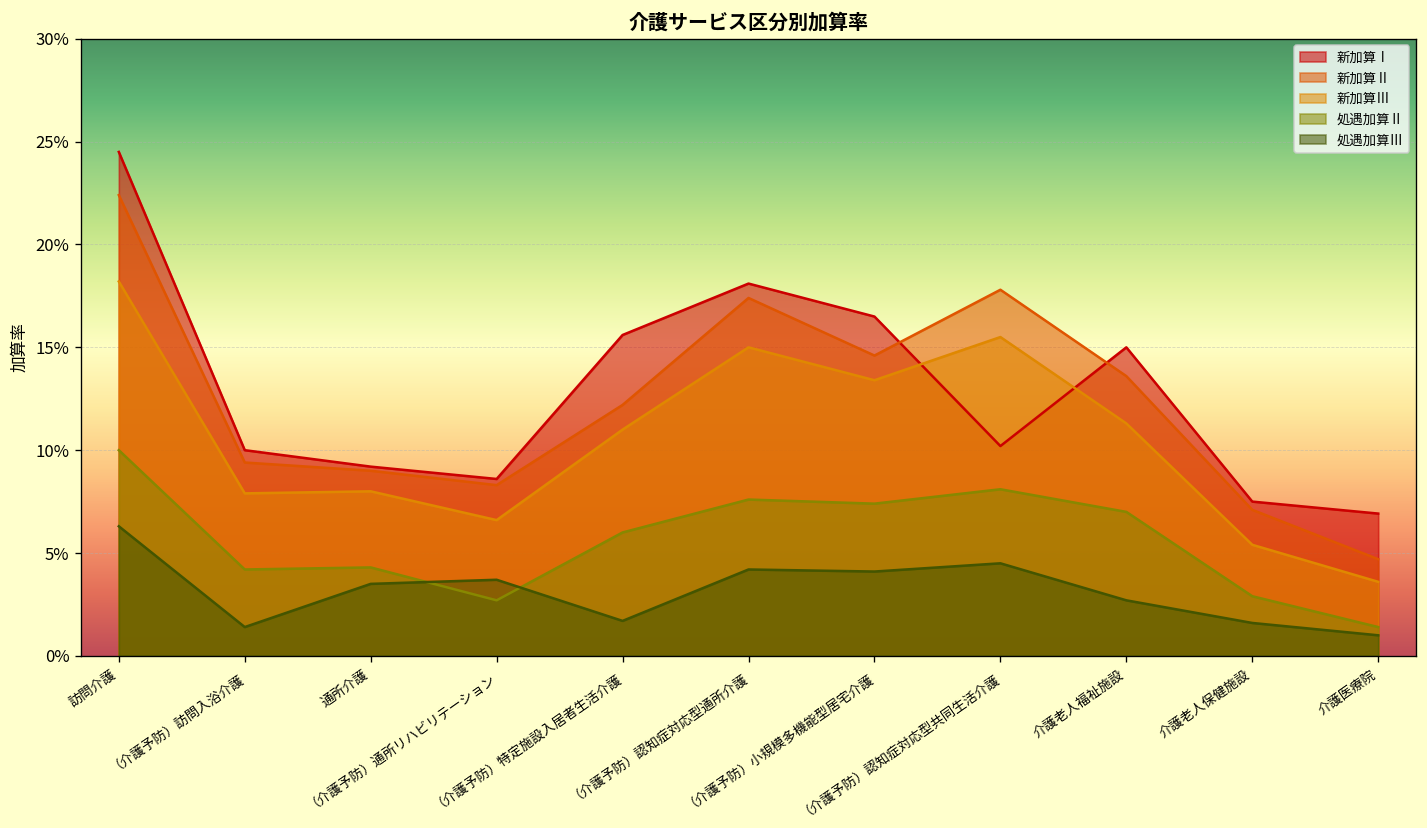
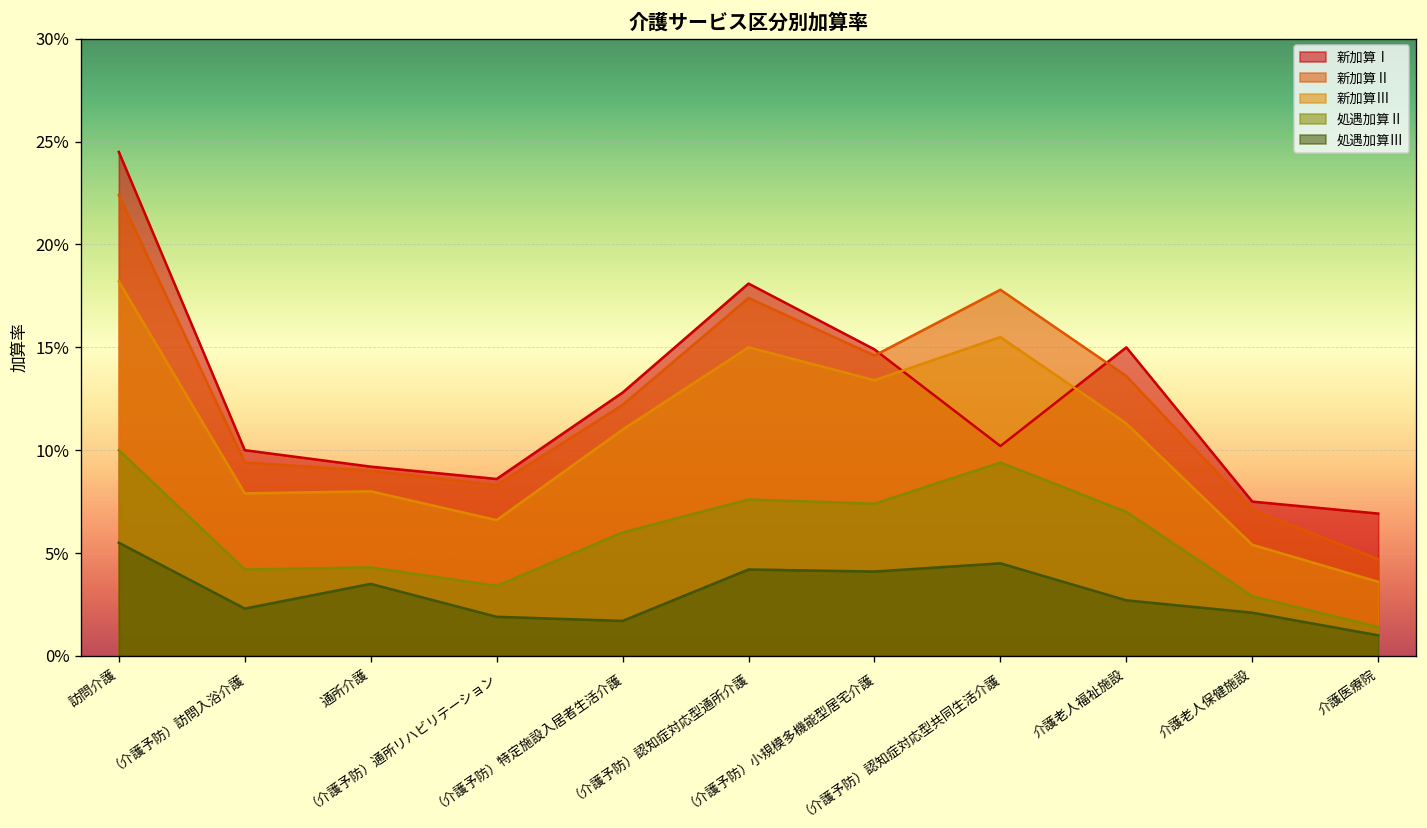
  {
    "新加算Ⅰ": {
      "訪問介護": "24.5%",
      "（介護予防）訪問入浴介護": "10.0%",
      "通所介護": "9.2%",
      "（介護予防）通所リハビリテーション": "8.6%",
-     "（介護予防）特定施設入居者生活介護": "15.6%",
+     "（介護予防）特定施設入居者生活介護": "12.8%",
      "（介護予防）認知症対応型通所介護": "18.1%",
-     "（介護予防）小規模多機能型居宅介護": "16.5%",
+     "（介護予防）小規模多機能型居宅介護": "14.9%",
      "（介護予防）認知症対応型共同生活介護": "10.2%",
      "介護老人福祉施設": "15.0%",
      "介護老人保健施設": "7.5%",
      "介護医療院": "6.9%"
    },
    "処遇加算Ⅱ": {
      "訪問介護": "10.0%",
      "（介護予防）訪問入浴介護": "4.2%",
      "通所介護": "4.3%",
-     "（介護予防）通所リハビリテーション": "2.7%",
+     "（介護予防）通所リハビリテーション": "3.4%",
      "（介護予防）特定施設入居者生活介護": "6.0%",
      "（介護予防）認知症対応型通所介護": "7.6%",
      "（介護予防）小規模多機能型居宅介護": "7.4%",
-     "（介護予防）認知症対応型共同生活介護": "8.1%",
+     "（介護予防）認知症対応型共同生活介護": "9.4%",
      "介護老人福祉施設": "7.0%",
      "介護老人保健施設": "2.9%",
      "介護医療院": "1.4%"
    },
    "処遇加算Ⅲ": {
-     "訪問介護": "6.3%",
-     "（介護予防）訪問入浴介護": "1.4%",
+     "訪問介護": "5.5%",
+     "（介護予防）訪問入浴介護": "2.3%",
      "通所介護": "3.5%",
-     "（介護予防）通所リハビリテーション": "3.7%",
+     "（介護予防）通所リハビリテーション": "1.9%",
      "（介護予防）特定施設入居者生活介護": "1.7%",
      "（介護予防）認知症対応型通所介護": "4.2%",
      "（介護予防）小規模多機能型居宅介護": "4.1%",
      "（介護予防）認知症対応型共同生活介護": "4.5%",
      "介護老人福祉施設": "2.7%",
-     "介護老人保健施設": "1.6%",
+     "介護老人保健施設": "2.1%",
      "介護医療院": "1.0%"
    }
  }
